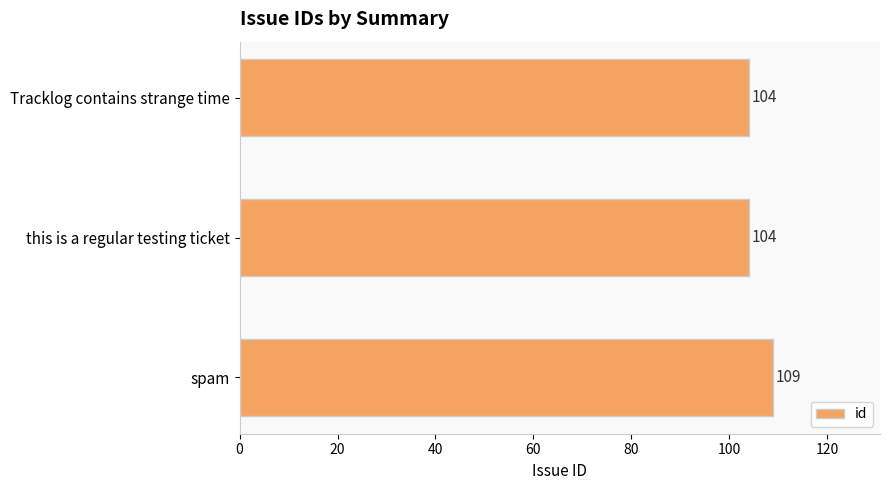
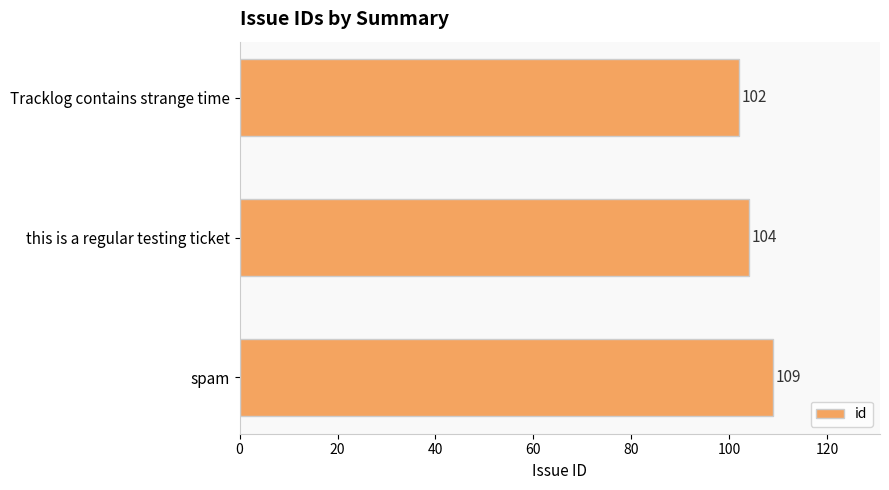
  {
-   "Tracklog contains strange time": 104,
+   "Tracklog contains strange time": 102,
    "this is a regular testing ticket": 104,
    "spam": 109
  }
